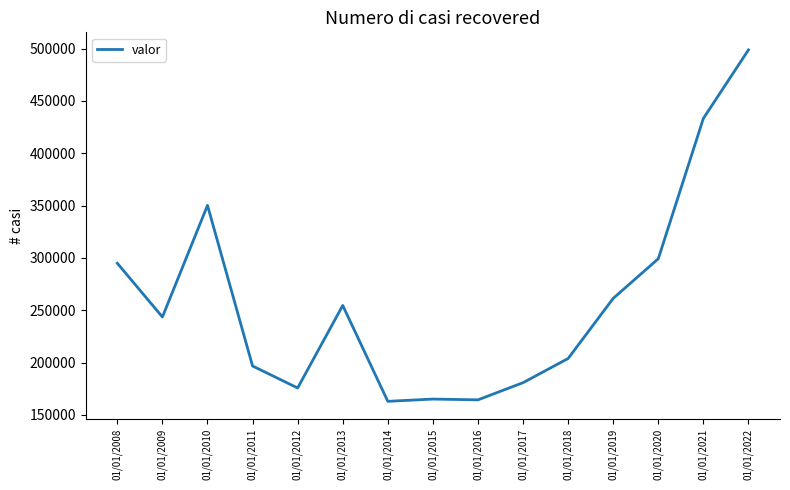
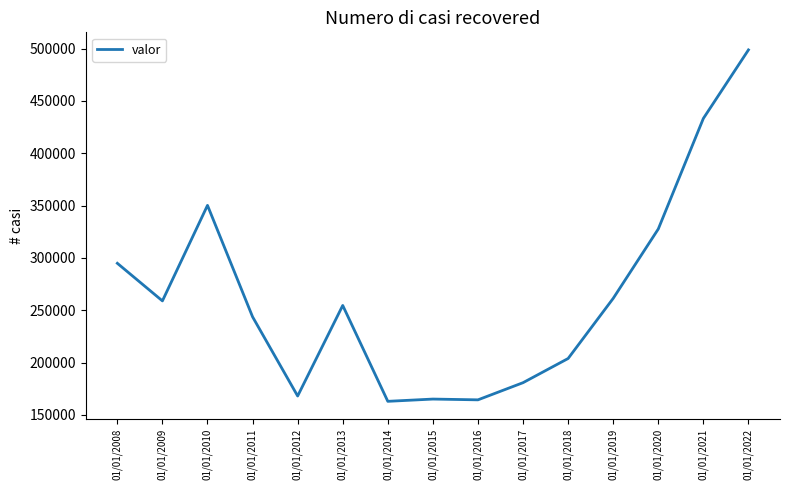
  {
    "01/01/2008": 295000,
-   "01/01/2009": 244000,
+   "01/01/2009": 259000,
    "01/01/2010": 350000,
-   "01/01/2011": 197000,
-   "01/01/2012": 176000,
+   "01/01/2011": 244000,
+   "01/01/2012": 168000,
    "01/01/2013": 255000,
    "01/01/2014": 163000,
    "01/01/2015": 165000,
    "01/01/2016": 164000,
    "01/01/2017": 181000,
    "01/01/2018": 204000,
    "01/01/2019": 261000,
-   "01/01/2020": 299000,
+   "01/01/2020": 328000,
    "01/01/2021": 433000,
    "01/01/2022": 499000
  }
